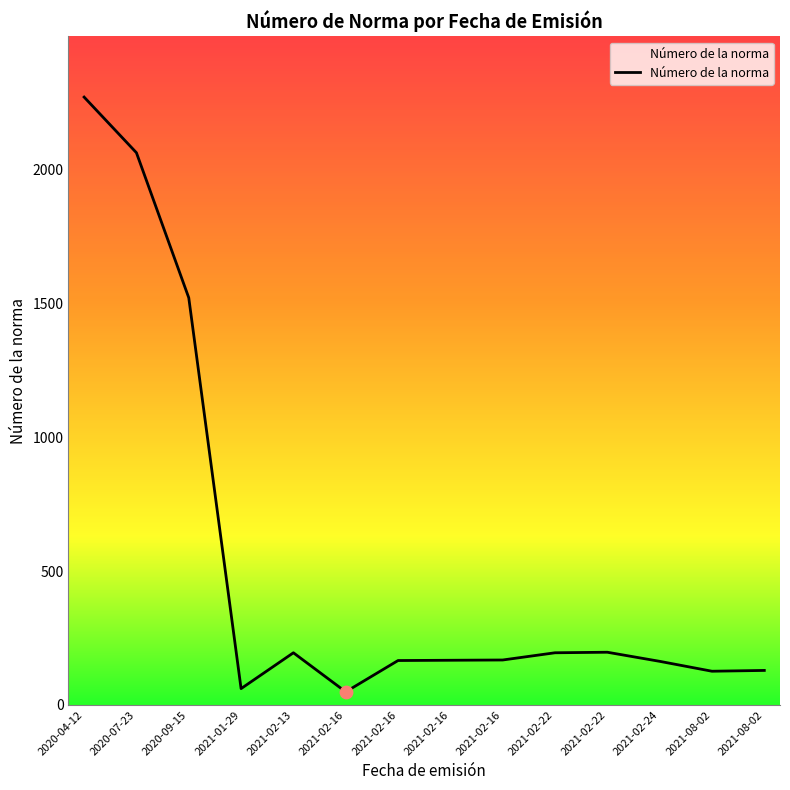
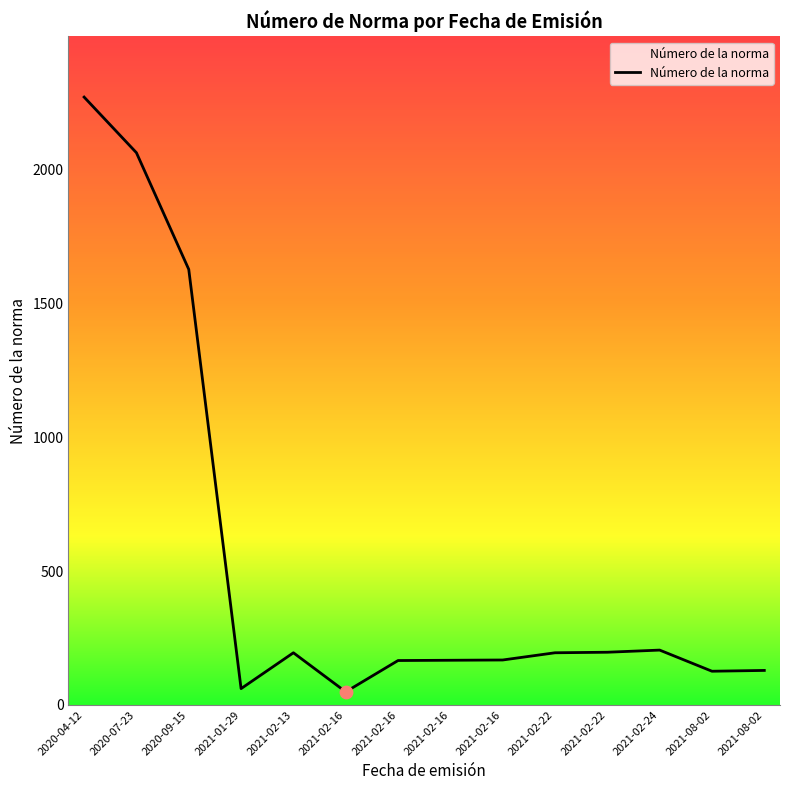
  {
    "Número de la norma": {
      "2020-04-12": 2270,
      "2020-07-23": 2060,
-     "2020-09-15": 1520,
+     "2020-09-15": 1630,
      "2021-01-29": 60,
      "2021-02-13": 200,
-     "2021-02-24": 160
+     "2021-02-24": 210
    }
  }
